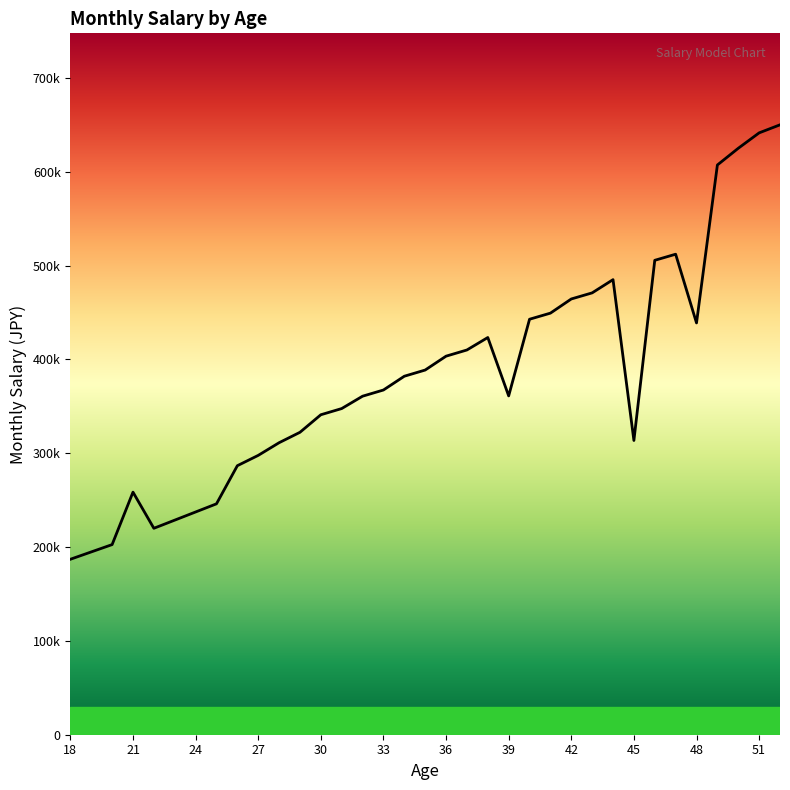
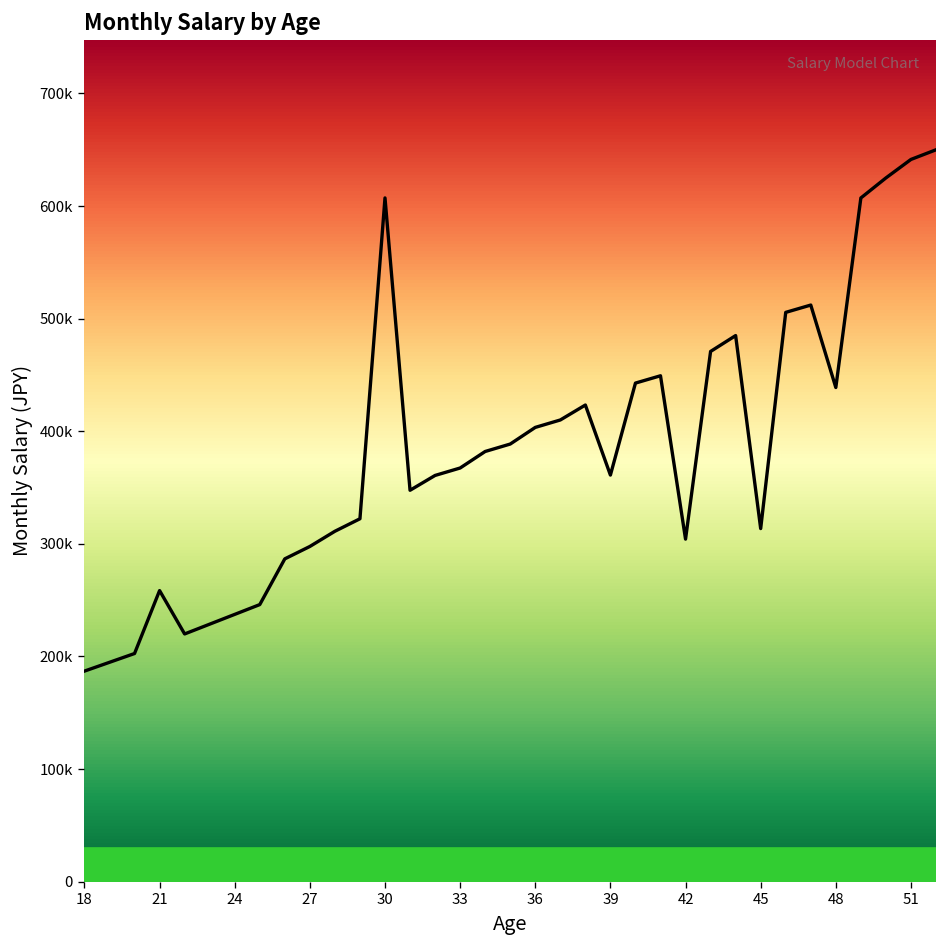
  {
    "18": 190000,
    "21": 260000,
    "24": 240000,
    "27": 300000,
-   "30": 340000,
+   "30": 610000,
    "33": 370000,
    "36": 400000,
    "39": 360000,
-   "42": 460000,
+   "42": 300000,
    "45": 310000,
    "48": 440000,
    "51": 640000
  }
